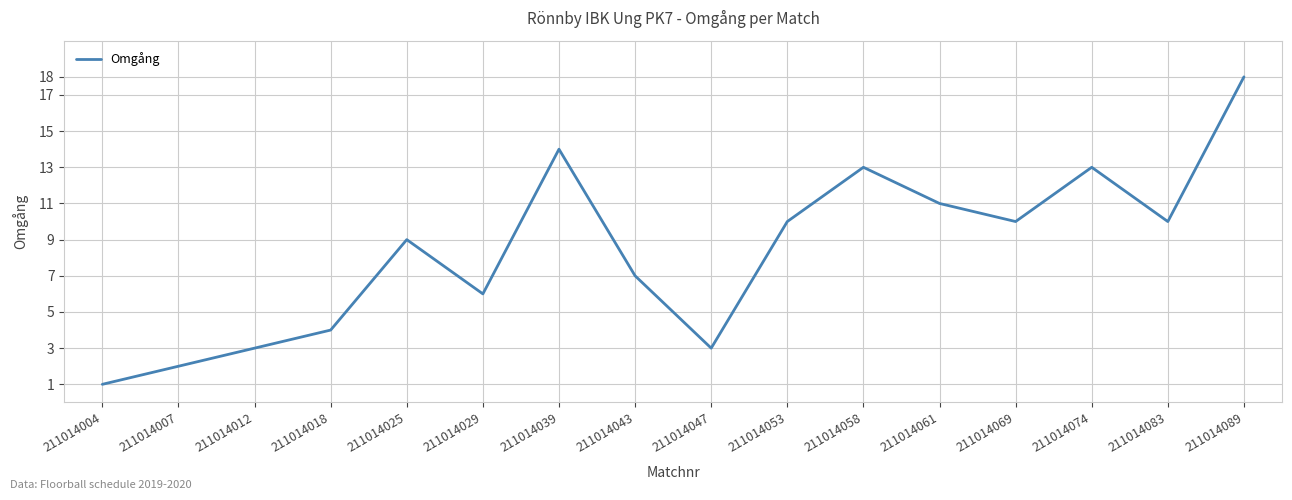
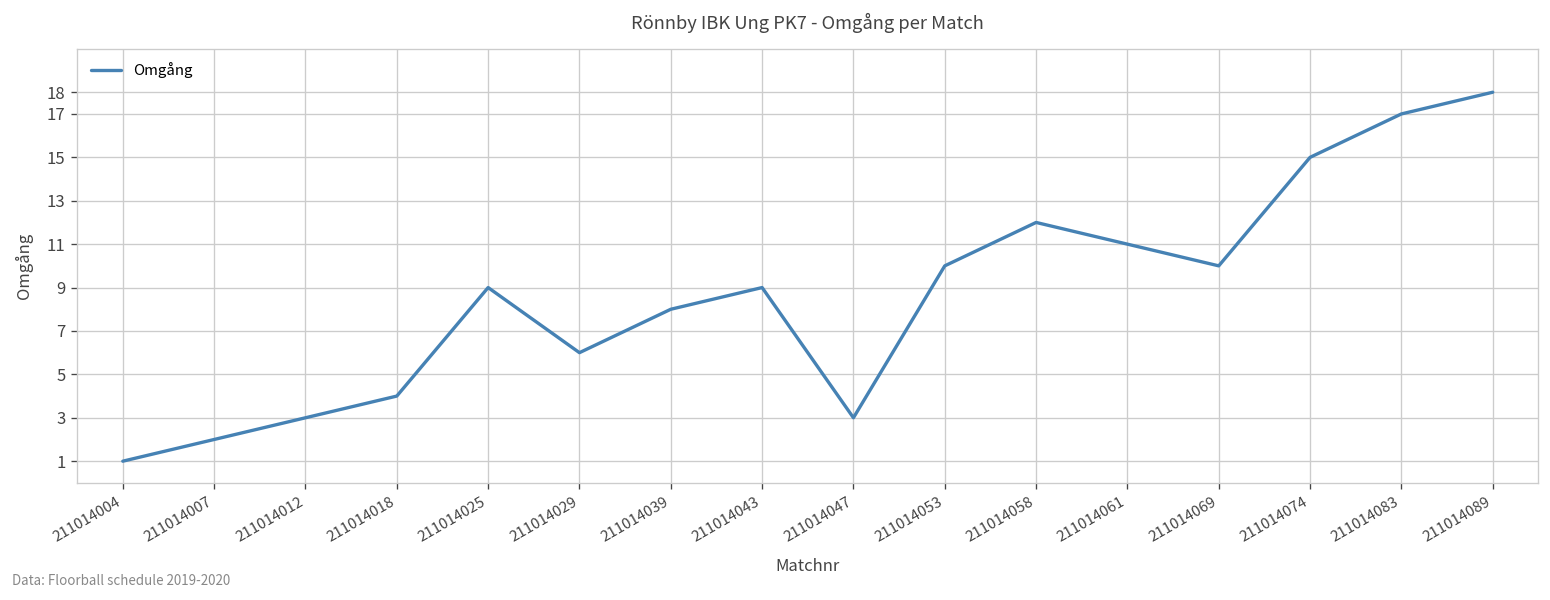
  {
    "211014004": 1,
    "211014007": 2,
    "211014012": 3,
    "211014018": 4,
    "211014025": 9,
    "211014029": 6,
-   "211014039": 14,
-   "211014043": 7,
+   "211014039": 8,
+   "211014043": 9,
    "211014047": 3,
    "211014053": 10,
-   "211014058": 13,
+   "211014058": 12,
    "211014061": 11,
    "211014069": 10,
-   "211014074": 13,
-   "211014083": 10,
+   "211014074": 15,
+   "211014083": 17,
    "211014089": 18
  }
